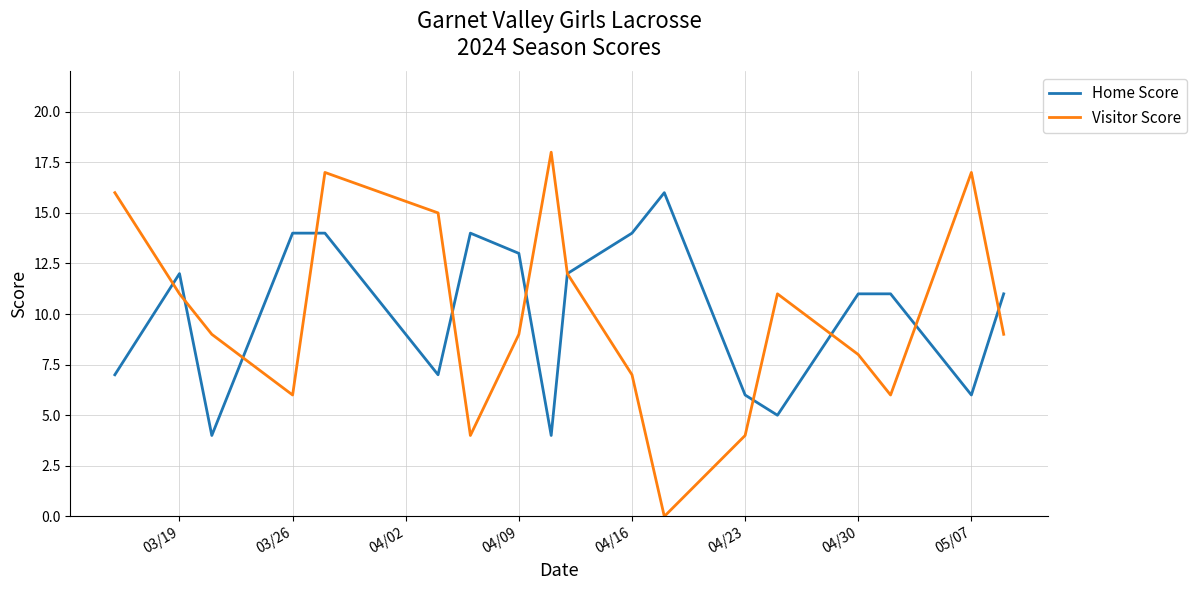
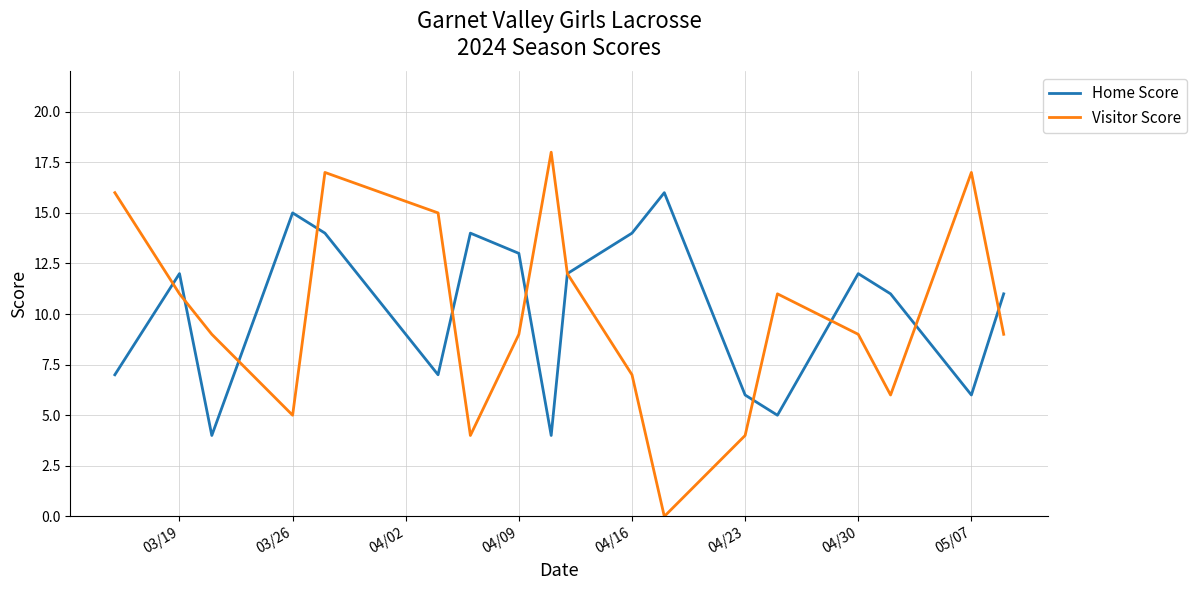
  {
    "Home Score": {
      "03/19": 12,
-     "03/26": 14,
+     "03/26": 15,
      "04/09": 13,
      "04/16": 14,
      "04/23": 6,
-     "04/30": 11,
+     "04/30": 12,
      "05/07": 6
    },
    "Visitor Score": {
      "03/19": 11,
-     "03/26": 6,
+     "03/26": 5,
      "04/09": 9,
      "04/16": 7,
      "04/23": 4,
-     "04/30": 8,
+     "04/30": 9,
      "05/07": 17
    }
  }
